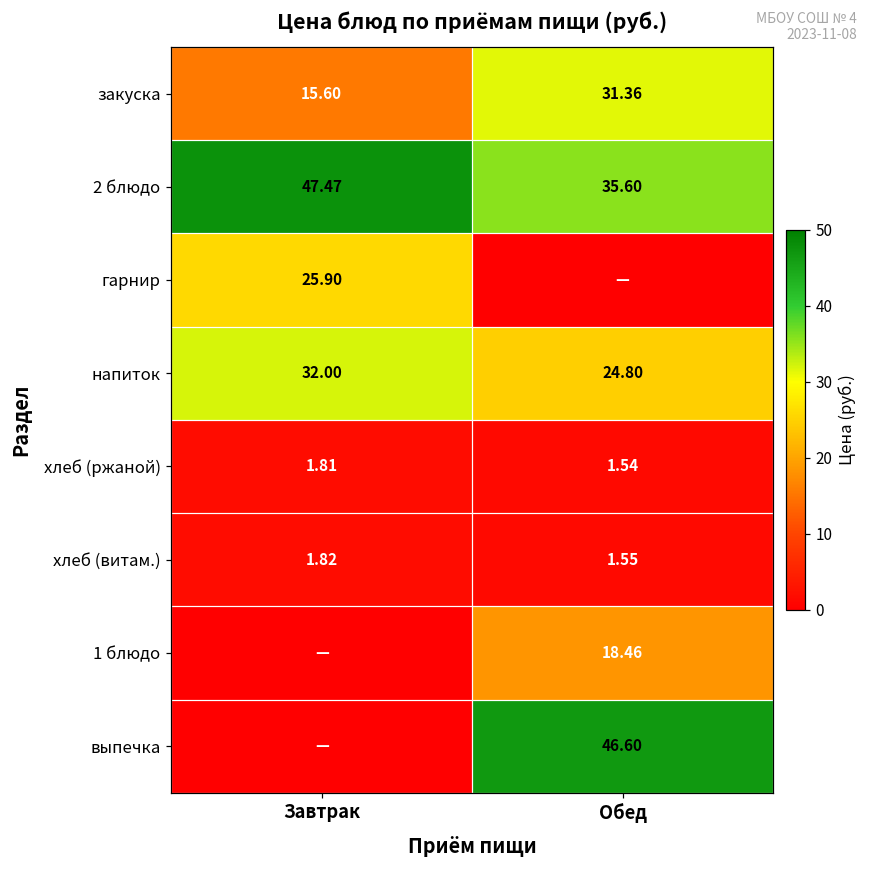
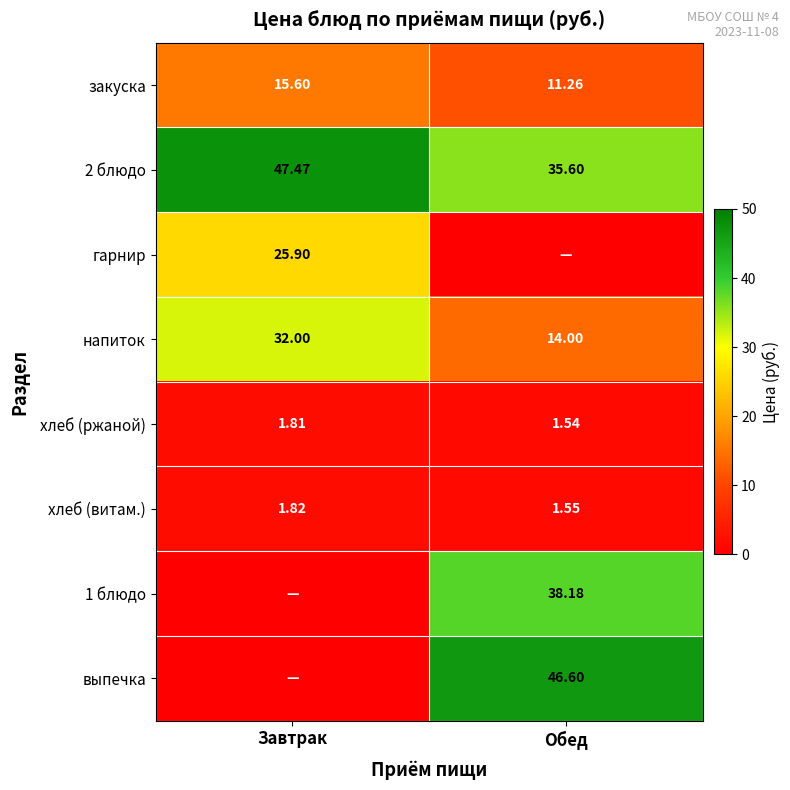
  {
    "закуска": {
      "Завтрак": 15.60,
-     "Обед": 31.36
+     "Обед": 11.26
    },
    "2 блюдо": {
      "Завтрак": 47.47,
      "Обед": 35.60
    },
    "гарнир": {
      "Завтрак": 25.90
    },
    "напиток": {
      "Завтрак": 32.00,
-     "Обед": 24.80
+     "Обед": 14.00
    },
    "хлеб (ржаной)": {
      "Завтрак": 1.81,
      "Обед": 1.54
    },
    "хлеб (витам.)": {
      "Завтрак": 1.82,
      "Обед": 1.55
    },
    "1 блюдо": {
-     "Обед": 18.46
+     "Обед": 38.18
    },
    "выпечка": {
      "Обед": 46.60
    }
  }
